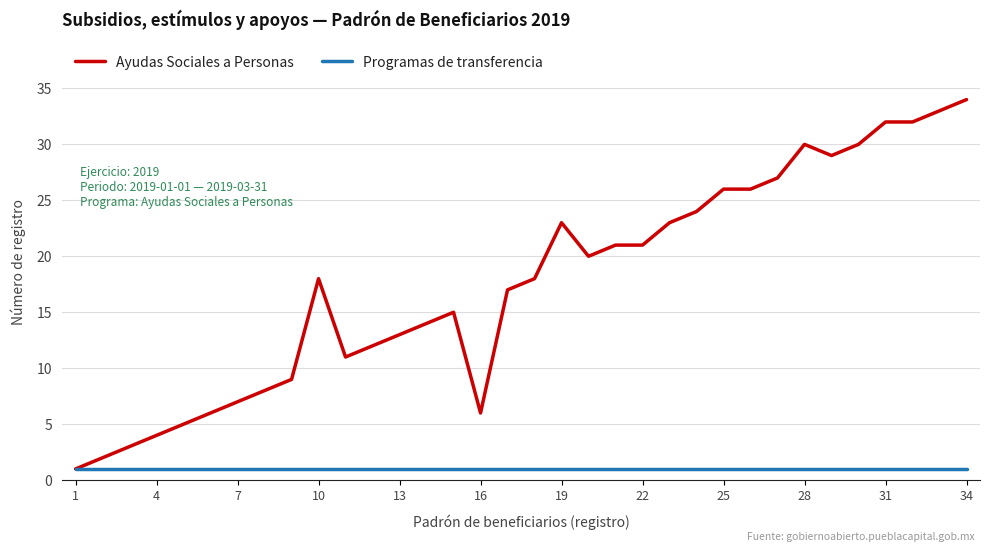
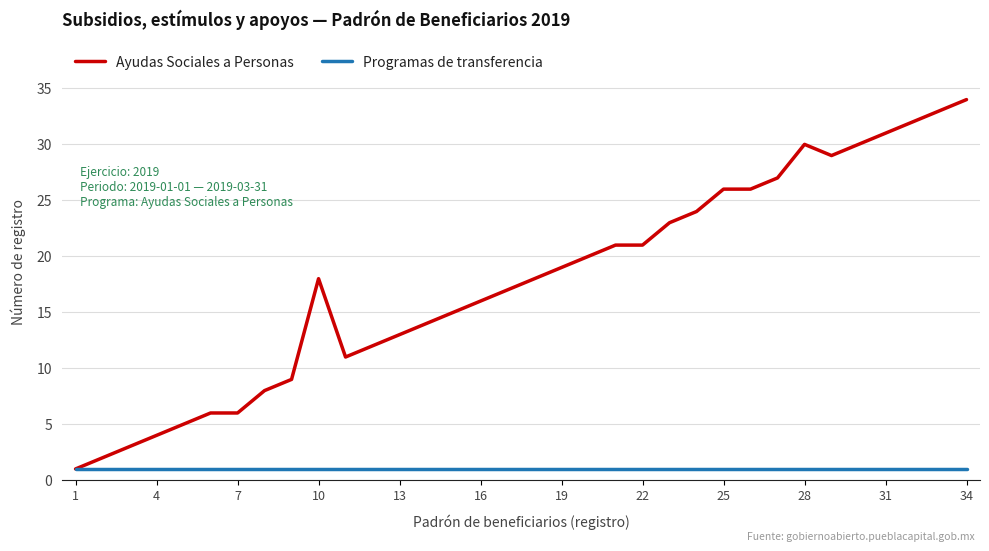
  {
    "Ayudas Sociales a Personas": {
      "4": 4,
-     "7": 7,
+     "7": 6,
      "10": 18,
      "13": 13,
-     "16": 6,
-     "19": 23,
+     "16": 16,
+     "19": 19,
      "22": 21,
      "25": 26,
      "28": 30,
-     "31": 32,
+     "31": 31,
      "34": 34
    },
    "Programas de transferencia": {
      "4": 1,
      "7": 1,
      "10": 1,
      "13": 1,
      "16": 1,
      "19": 1,
      "22": 1,
      "25": 1,
      "28": 1,
      "31": 1,
      "34": 1
    }
  }
